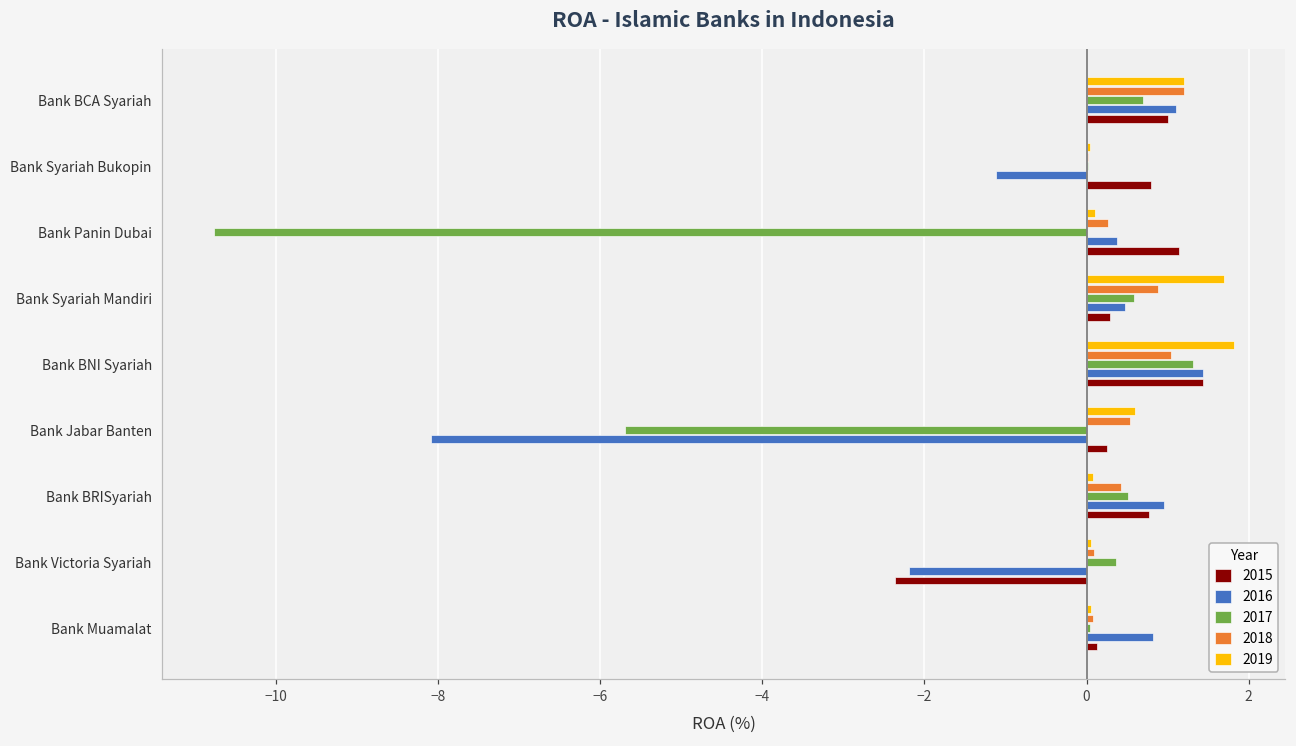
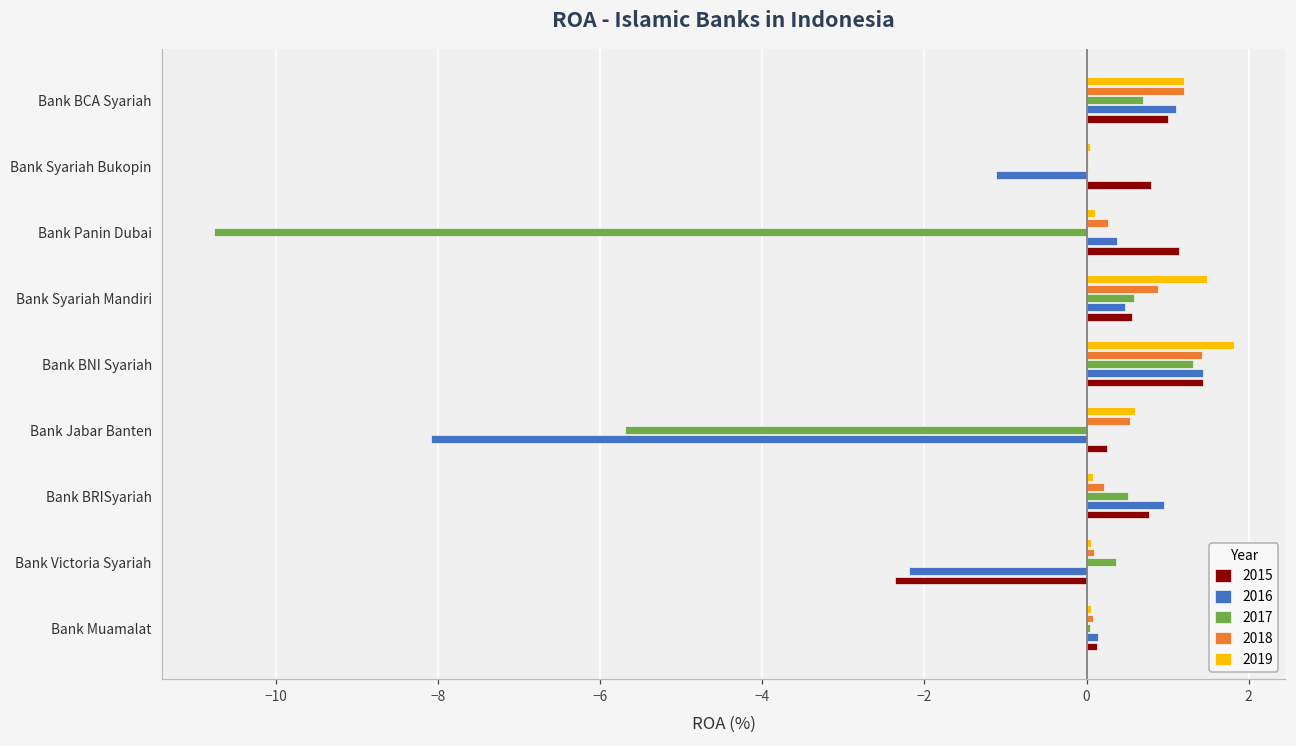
  {
    "2015": {
      "Bank BCA Syariah": 1.0,
      "Bank Syariah Bukopin": 0.8,
      "Bank Panin Dubai": 1.1,
-     "Bank Syariah Mandiri": 0.3,
+     "Bank Syariah Mandiri": 0.6,
      "Bank BNI Syariah": 1.4,
      "Bank Jabar Banten": 0.3,
      "Bank BRISyariah": 0.8,
      "Bank Victoria Syariah": -2.4,
      "Bank Muamalat": 0.1
    },
    "2016": {
      "Bank BCA Syariah": 1.1,
      "Bank Syariah Bukopin": -1.1,
      "Bank Panin Dubai": 0.4,
      "Bank Syariah Mandiri": 0.5,
      "Bank BNI Syariah": 1.4,
      "Bank Jabar Banten": -8.1,
      "Bank BRISyariah": 1.0,
      "Bank Victoria Syariah": -2.2,
-     "Bank Muamalat": 0.8
+     "Bank Muamalat": 0.1
    },
    "2017": {
      "Bank BCA Syariah": 0.7,
      "Bank Panin Dubai": -10.8,
      "Bank Syariah Mandiri": 0.6,
      "Bank BNI Syariah": 1.3,
      "Bank Jabar Banten": -5.7,
      "Bank BRISyariah": 0.5,
      "Bank Victoria Syariah": 0.4,
      "Bank Muamalat": 0.0
    },
    "2018": {
      "Bank BCA Syariah": 1.2,
      "Bank Panin Dubai": 0.3,
      "Bank Syariah Mandiri": 0.9,
-     "Bank BNI Syariah": 1.0,
+     "Bank BNI Syariah": 1.4,
      "Bank Jabar Banten": 0.5,
-     "Bank BRISyariah": 0.4,
+     "Bank BRISyariah": 0.2,
      "Bank Victoria Syariah": 0.1,
      "Bank Muamalat": 0.1
    },
    "2019": {
      "Bank BCA Syariah": 1.2,
      "Bank Syariah Bukopin": 0.0,
      "Bank Panin Dubai": 0.1,
-     "Bank Syariah Mandiri": 1.7,
+     "Bank Syariah Mandiri": 1.5,
      "Bank BNI Syariah": 1.8,
      "Bank Jabar Banten": 0.6,
      "Bank BRISyariah": 0.1,
      "Bank Victoria Syariah": 0.1,
      "Bank Muamalat": 0.1
    }
  }
